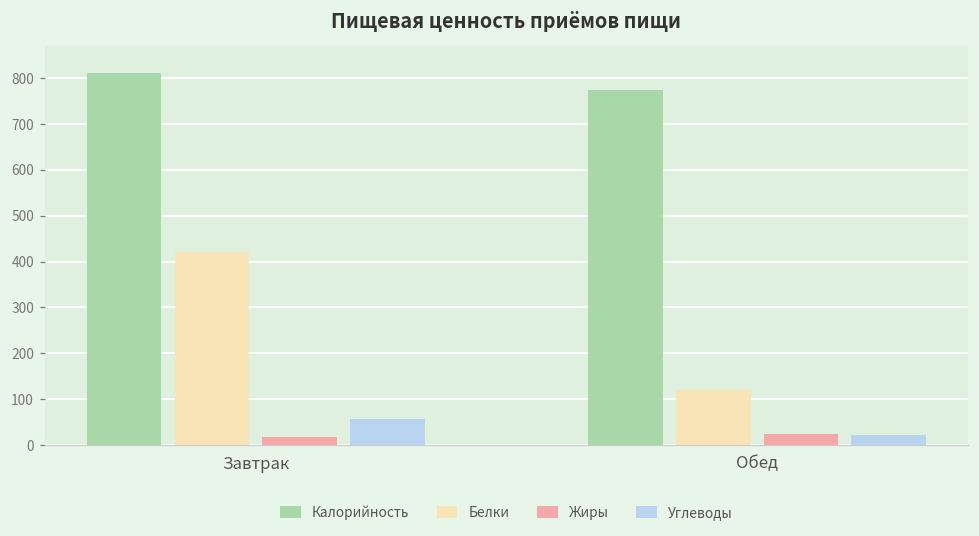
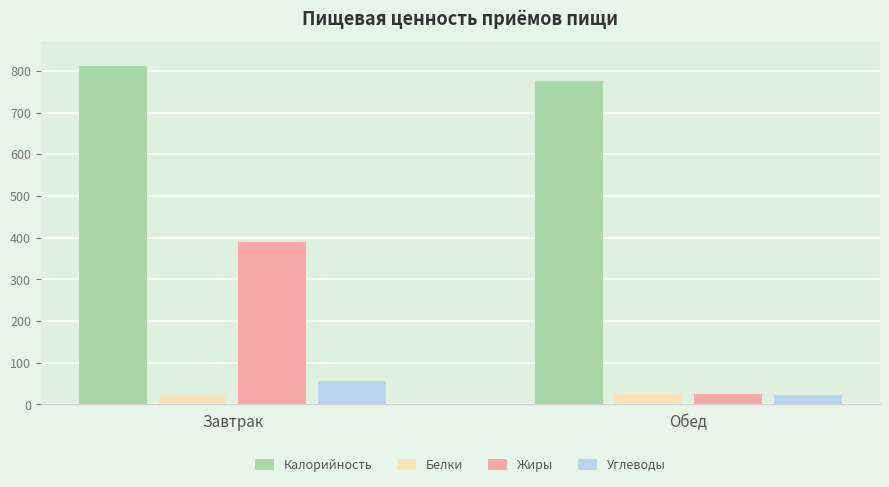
  {
    "Калорийность": {
      "Завтрак": 810,
      "Обед": 780
    },
    "Белки": {
-     "Завтрак": 420,
-     "Обед": 120
+     "Завтрак": 20,
+     "Обед": 20
    },
    "Жиры": {
-     "Завтрак": 20,
+     "Завтрак": 390,
      "Обед": 20
    },
    "Углеводы": {
      "Завтрак": 60,
      "Обед": 20
    }
  }
